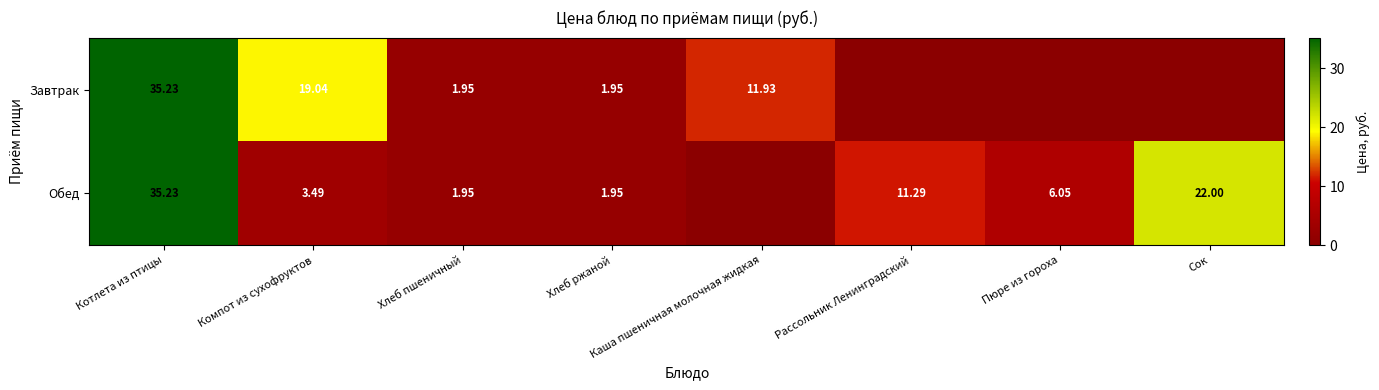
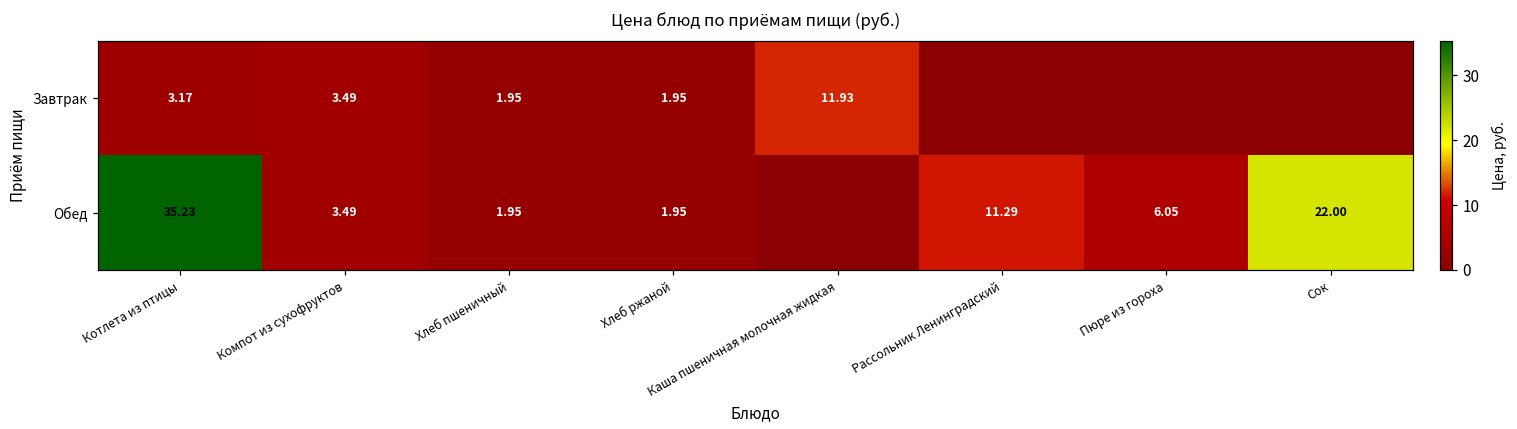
  {
    "Завтрак": {
-     "Котлета из птицы": 35.23,
-     "Компот из сухофруктов": 19.04,
+     "Котлета из птицы": 3.17,
+     "Компот из сухофруктов": 3.49,
      "Хлеб пшеничный": 1.95,
      "Хлеб ржаной": 1.95,
      "Каша пшеничная молочная жидкая": 11.93
    },
    "Обед": {
      "Котлета из птицы": 35.23,
      "Компот из сухофруктов": 3.49,
      "Хлеб пшеничный": 1.95,
      "Хлеб ржаной": 1.95,
      "Рассольник Ленинградский": 11.29,
      "Пюре из гороха": 6.05,
      "Сок": 22.00
    }
  }
